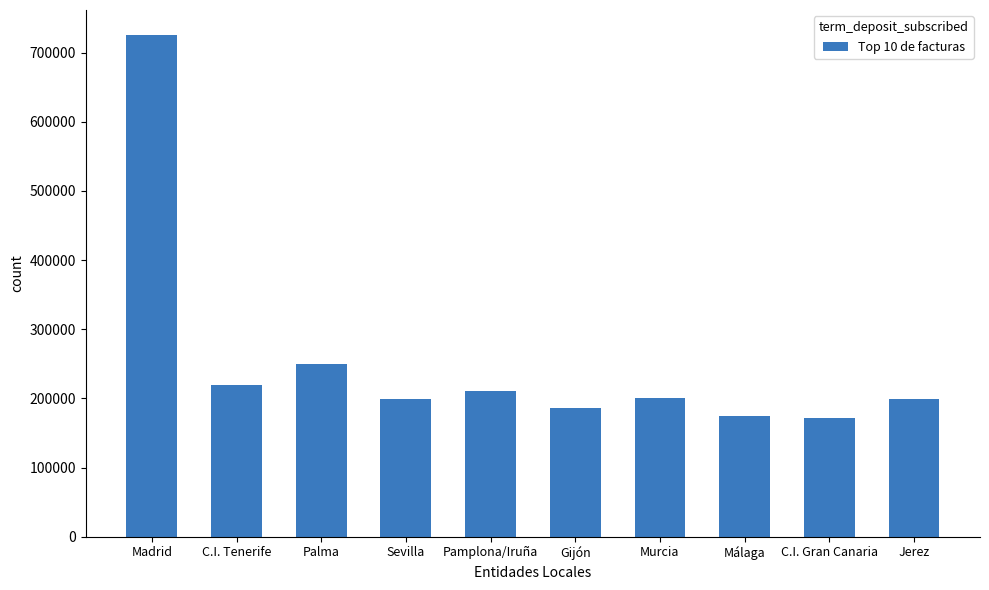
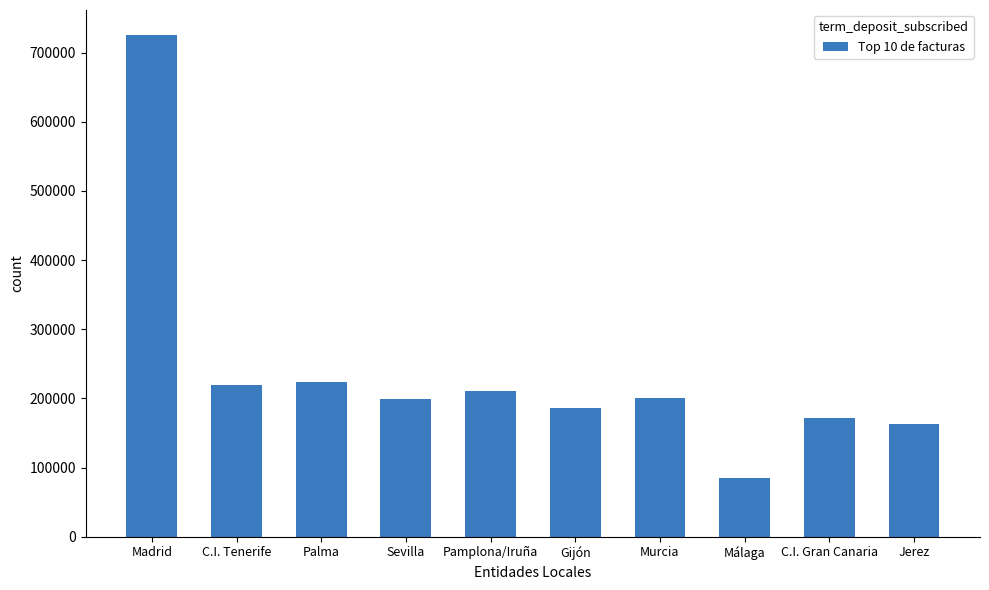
  {
    "Madrid": 730000,
    "C.I. Tenerife": 220000,
-   "Palma": 250000,
+   "Palma": 220000,
    "Sevilla": 200000,
    "Pamplona/Iruña": 210000,
    "Gijón": 190000,
    "Murcia": 200000,
-   "Málaga": 180000,
+   "Málaga": 90000,
    "C.I. Gran Canaria": 170000,
-   "Jerez": 200000
+   "Jerez": 160000
  }
